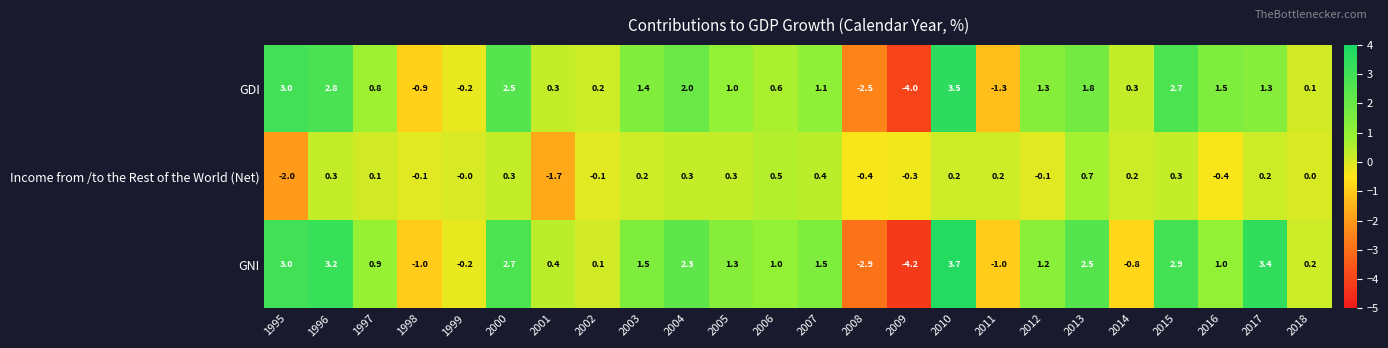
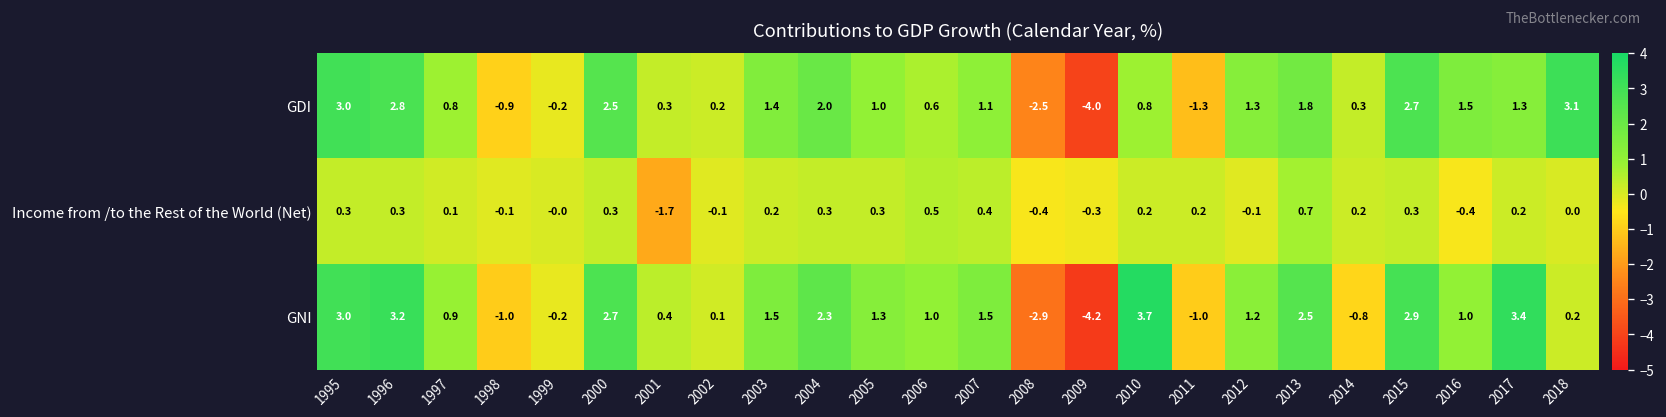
  {
    "GDI": {
      "1995": 3.0,
      "1996": 2.8,
      "1997": 0.8,
      "1998": -0.9,
      "1999": -0.2,
      "2000": 2.5,
      "2001": 0.3,
      "2002": 0.2,
      "2003": 1.4,
      "2004": 2.0,
      "2005": 1.0,
      "2006": 0.6,
      "2007": 1.1,
      "2008": -2.5,
      "2009": -4.0,
-     "2010": 3.5,
+     "2010": 0.8,
      "2011": -1.3,
      "2012": 1.3,
      "2013": 1.8,
      "2014": 0.3,
      "2015": 2.7,
      "2016": 1.5,
      "2017": 1.3,
-     "2018": 0.1
+     "2018": 3.1
    },
    "Income from /to the Rest of the World (Net)": {
-     "1995": -2.0,
+     "1995": 0.3,
      "1996": 0.3,
      "1997": 0.1,
      "1998": -0.1,
      "1999": -0.0,
      "2000": 0.3,
      "2001": -1.7,
      "2002": -0.1,
      "2003": 0.2,
      "2004": 0.3,
      "2005": 0.3,
      "2006": 0.5,
      "2007": 0.4,
      "2008": -0.4,
      "2009": -0.3,
      "2010": 0.2,
      "2011": 0.2,
      "2012": -0.1,
      "2013": 0.7,
      "2014": 0.2,
      "2015": 0.3,
      "2016": -0.4,
      "2017": 0.2,
      "2018": 0.0
    },
    "GNI": {
      "1995": 3.0,
      "1996": 3.2,
      "1997": 0.9,
      "1998": -1.0,
      "1999": -0.2,
      "2000": 2.7,
      "2001": 0.4,
      "2002": 0.1,
      "2003": 1.5,
      "2004": 2.3,
      "2005": 1.3,
      "2006": 1.0,
      "2007": 1.5,
      "2008": -2.9,
      "2009": -4.2,
      "2010": 3.7,
      "2011": -1.0,
      "2012": 1.2,
      "2013": 2.5,
      "2014": -0.8,
      "2015": 2.9,
      "2016": 1.0,
      "2017": 3.4,
      "2018": 0.2
    }
  }
